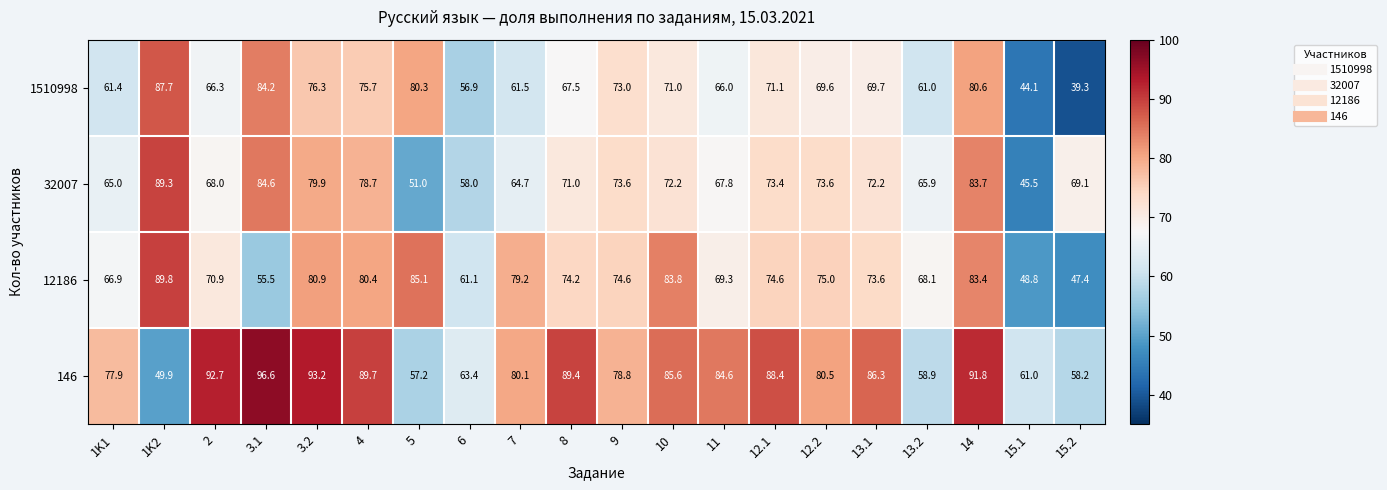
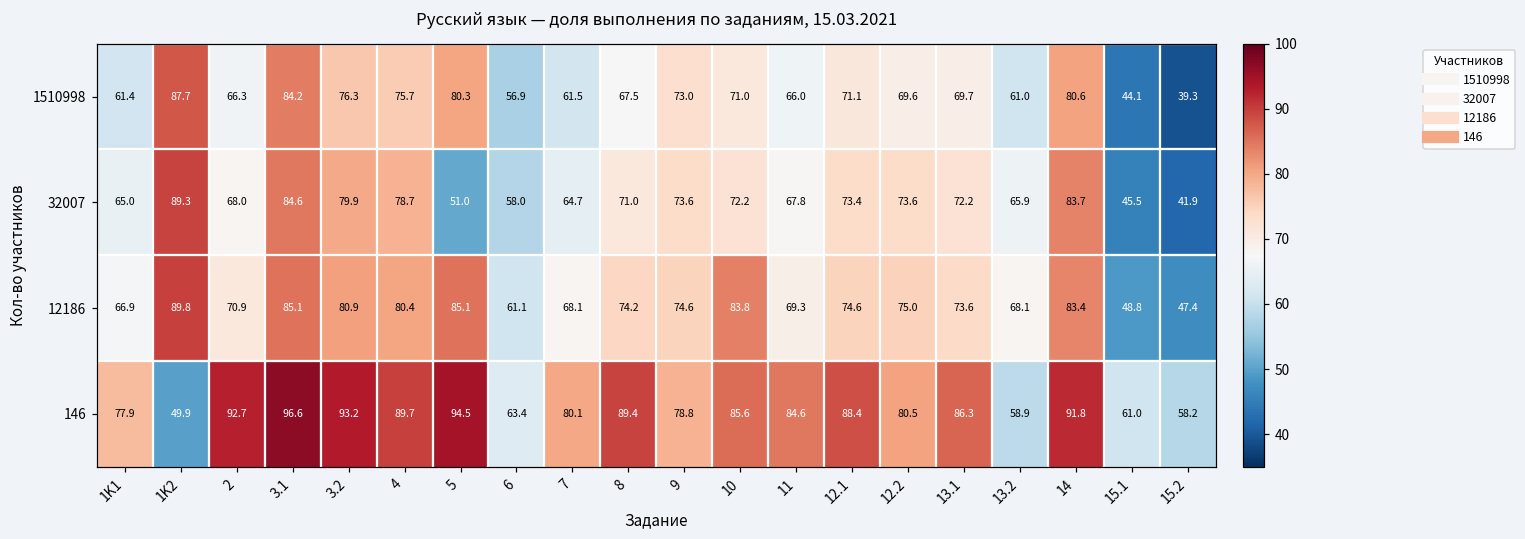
  {
    "1510998": {
      "1K1": 61.4,
      "1K2": 87.7,
      "2": 66.3,
      "3.1": 84.2,
      "3.2": 76.3,
      "4": 75.7,
      "5": 80.3,
      "6": 56.9,
      "7": 61.5,
      "8": 67.5,
      "9": 73.0,
      "10": 71.0,
      "11": 66.0,
      "12.1": 71.1,
      "12.2": 69.6,
      "13.1": 69.7,
      "13.2": 61.0,
      "14": 80.6,
      "15.1": 44.1,
      "15.2": 39.3
    },
    "32007": {
      "1K1": 65.0,
      "1K2": 89.3,
      "2": 68.0,
      "3.1": 84.6,
      "3.2": 79.9,
      "4": 78.7,
      "5": 51.0,
      "6": 58.0,
      "7": 64.7,
      "8": 71.0,
      "9": 73.6,
      "10": 72.2,
      "11": 67.8,
      "12.1": 73.4,
      "12.2": 73.6,
      "13.1": 72.2,
      "13.2": 65.9,
      "14": 83.7,
      "15.1": 45.5,
-     "15.2": 69.1
+     "15.2": 41.9
    },
    "12186": {
      "1K1": 66.9,
      "1K2": 89.8,
      "2": 70.9,
-     "3.1": 55.5,
+     "3.1": 85.1,
      "3.2": 80.9,
      "4": 80.4,
      "5": 85.1,
      "6": 61.1,
-     "7": 79.2,
+     "7": 68.1,
      "8": 74.2,
      "9": 74.6,
      "10": 83.8,
      "11": 69.3,
      "12.1": 74.6,
      "12.2": 75.0,
      "13.1": 73.6,
      "13.2": 68.1,
      "14": 83.4,
      "15.1": 48.8,
      "15.2": 47.4
    },
    "146": {
      "1K1": 77.9,
      "1K2": 49.9,
      "2": 92.7,
      "3.1": 96.6,
      "3.2": 93.2,
      "4": 89.7,
-     "5": 57.2,
+     "5": 94.5,
      "6": 63.4,
      "7": 80.1,
      "8": 89.4,
      "9": 78.8,
      "10": 85.6,
      "11": 84.6,
      "12.1": 88.4,
      "12.2": 80.5,
      "13.1": 86.3,
      "13.2": 58.9,
      "14": 91.8,
      "15.1": 61.0,
      "15.2": 58.2
    }
  }
